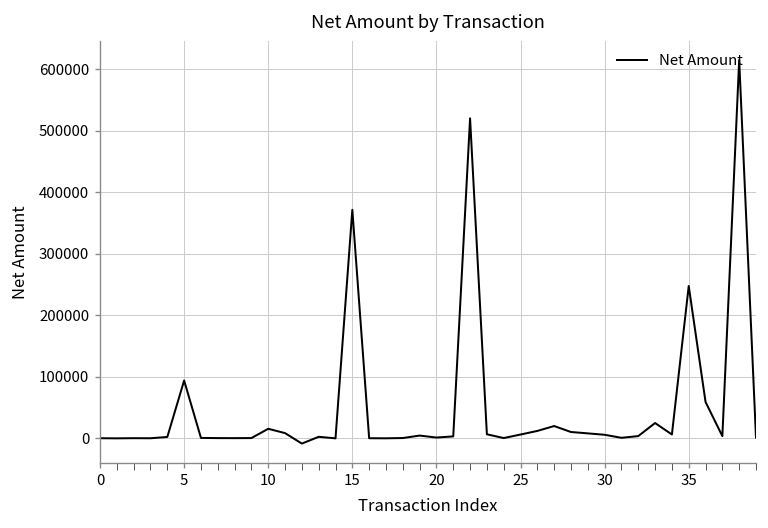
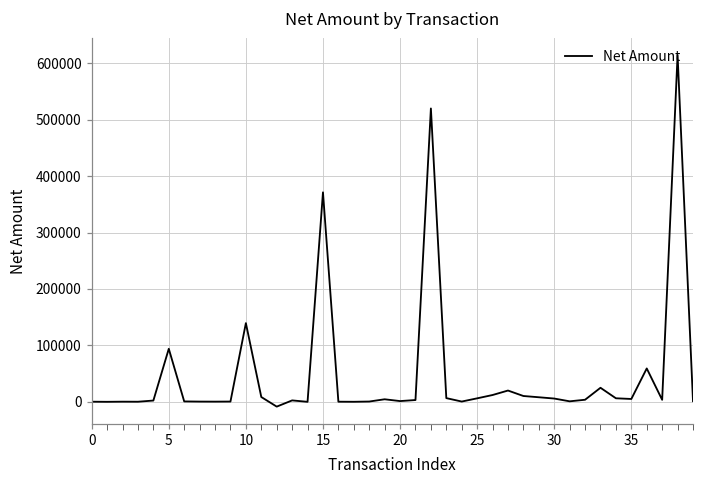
  {
    "0": 0,
    "5": 90000,
-   "10": 20000,
+   "10": 140000,
    "15": 370000,
    "20": 0,
    "25": 10000,
    "30": 10000,
-   "35": 250000
+   "35": 10000
  }
